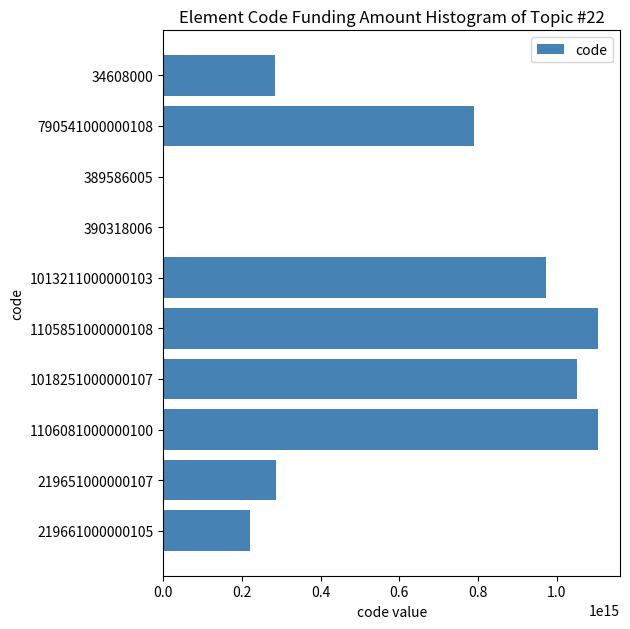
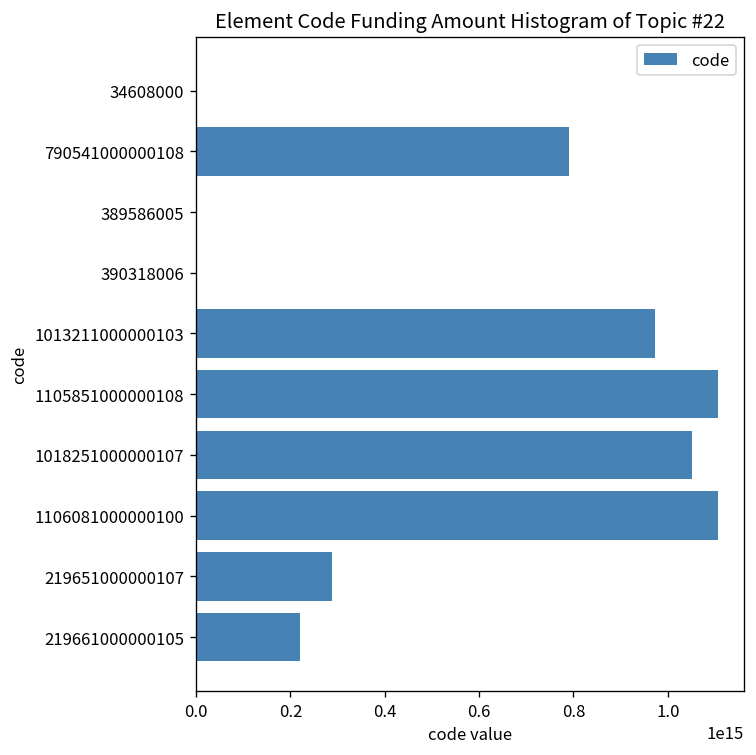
  {
-   "34608000": 280000000000000,
+   "34608000": 0,
    "790541000000108": 790000000000000,
    "1013211000000103": 970000000000000,
    "1105851000000108": 1110000000000000,
    "1018251000000107": 1050000000000000,
    "1106081000000100": 1110000000000000,
    "219651000000107": 290000000000000,
    "219661000000105": 220000000000000
  }
